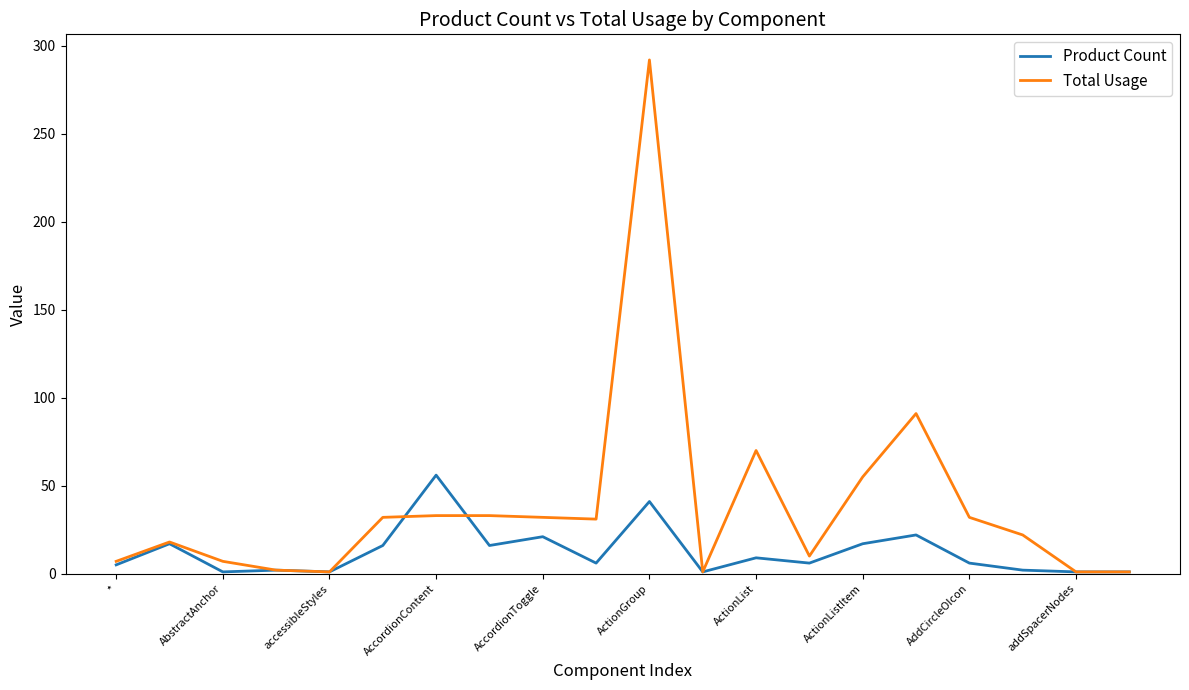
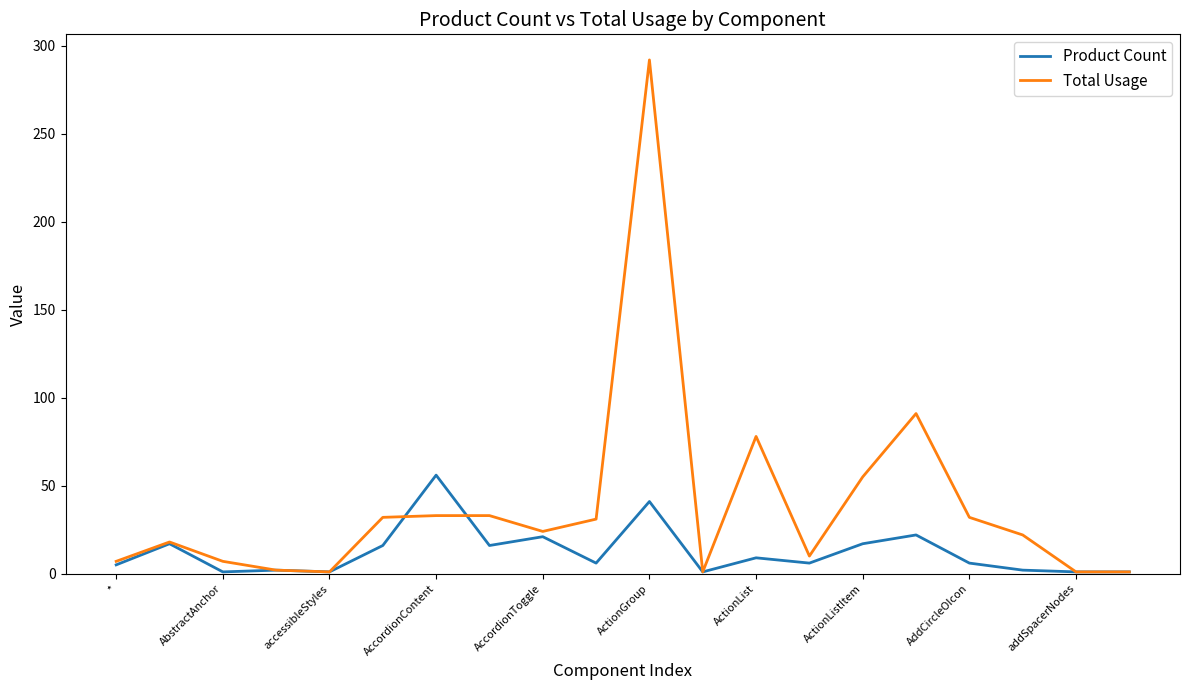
  {
    "Product Count": {
      "*": 5,
      "AbstractAnchor": 1,
      "AccordionContent": 56,
      "AccordionToggle": 21,
      "ActionGroup": 41,
      "ActionList": 9,
      "ActionListItem": 17,
      "AddCircleOIcon": 6
    },
    "Total Usage": {
      "*": 7,
      "AbstractAnchor": 7,
      "AccordionContent": 33,
-     "AccordionToggle": 32,
+     "AccordionToggle": 24,
      "ActionGroup": 292,
-     "ActionList": 70,
+     "ActionList": 78,
      "ActionListItem": 55,
      "AddCircleOIcon": 32
    }
  }
